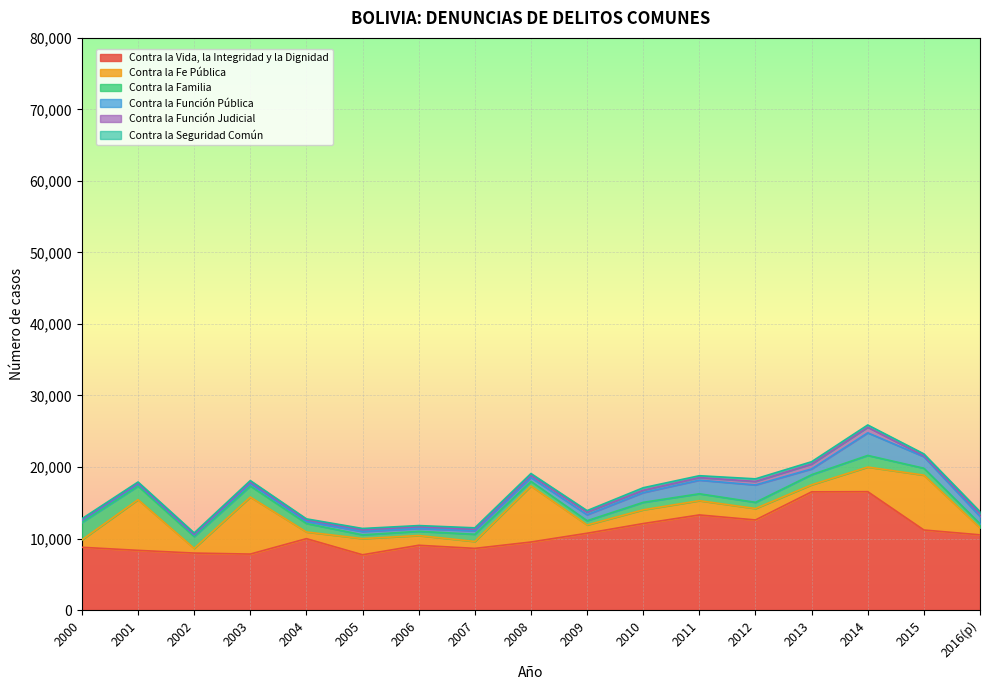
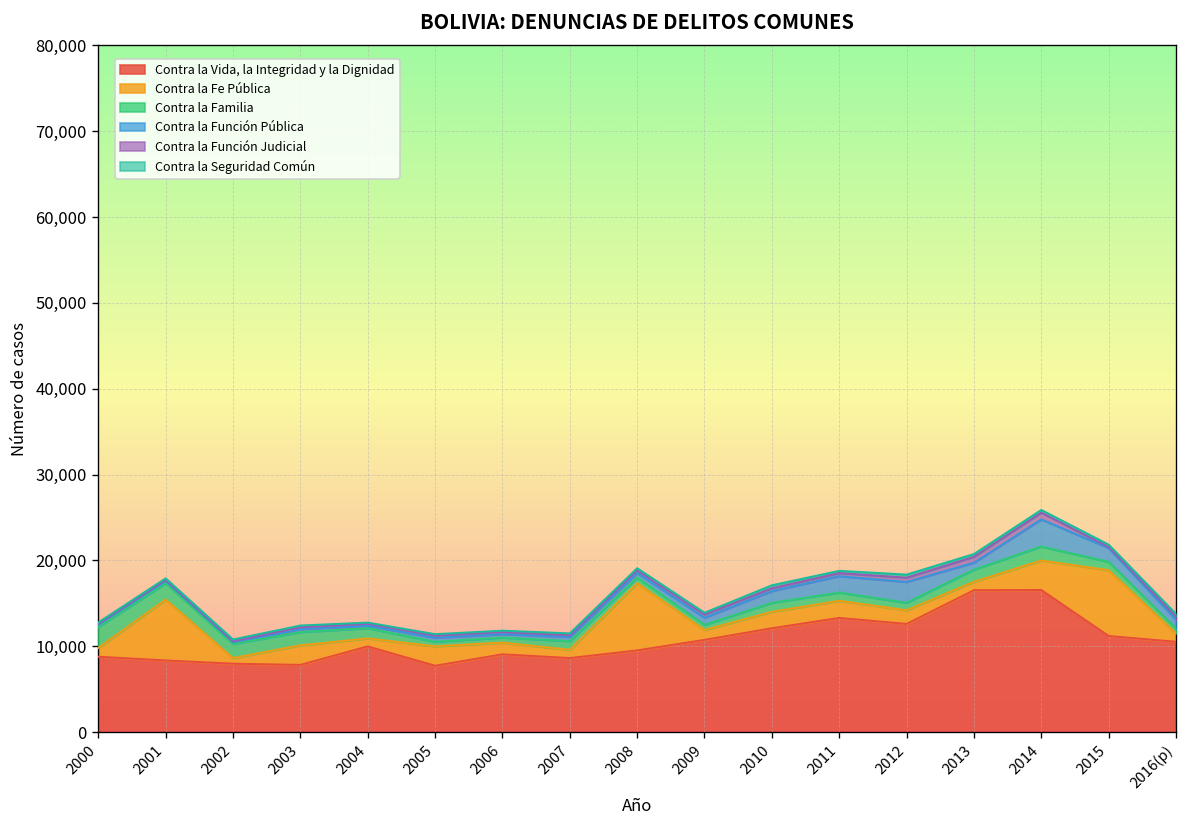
  {
    "Contra la Vida, la Integridad y la Dignidad": {
      "2000": "9,000",
      "2001": "8,000",
      "2002": "8,000",
      "2003": "8,000",
      "2004": "10,000",
      "2005": "8,000",
      "2006": "9,000",
      "2007": "9,000",
      "2008": "10,000",
      "2009": "11,000",
      "2010": "12,000",
      "2011": "13,000",
      "2012": "13,000",
      "2013": "17,000",
      "2014": "17,000",
      "2015": "11,000",
      "2016(p)": "11,000"
    },
    "Contra la Fe Pública": {
      "2000": "1,000",
      "2001": "7,000",
      "2002": "1,000",
-     "2003": "8,000",
+     "2003": "2,000",
      "2004": "1,000",
      "2005": "2,000",
      "2006": "1,000",
      "2007": "1,000",
      "2008": "8,000",
      "2009": "1,000",
      "2010": "2,000",
      "2011": "2,000",
      "2012": "2,000",
      "2013": "1,000",
      "2014": "3,000",
      "2015": "8,000",
      "2016(p)": "1,000"
    },
    "Contra la Función Pública": {
      "2009": "1,000",
      "2012": "2,000",
      "2013": "1,000",
      "2014": "3,000",
      "2016(p)": "1,000"
    },
    "Contra la Función Judicial": {
      "2012": "0"
    }
  }
